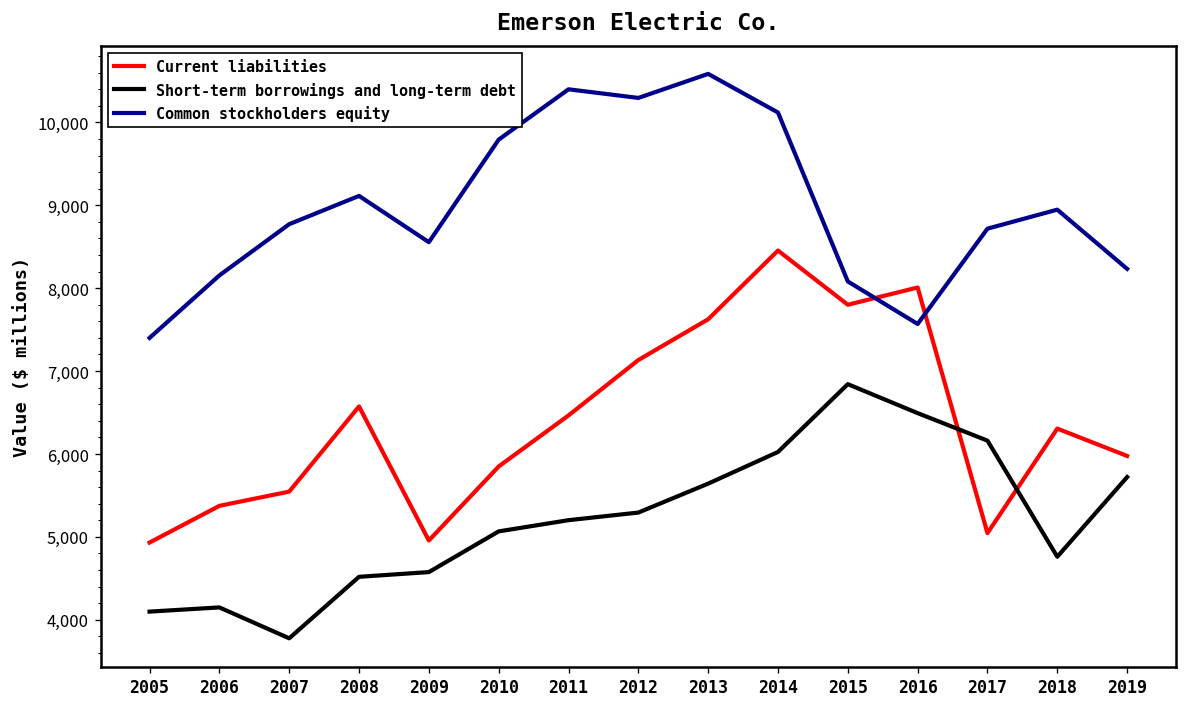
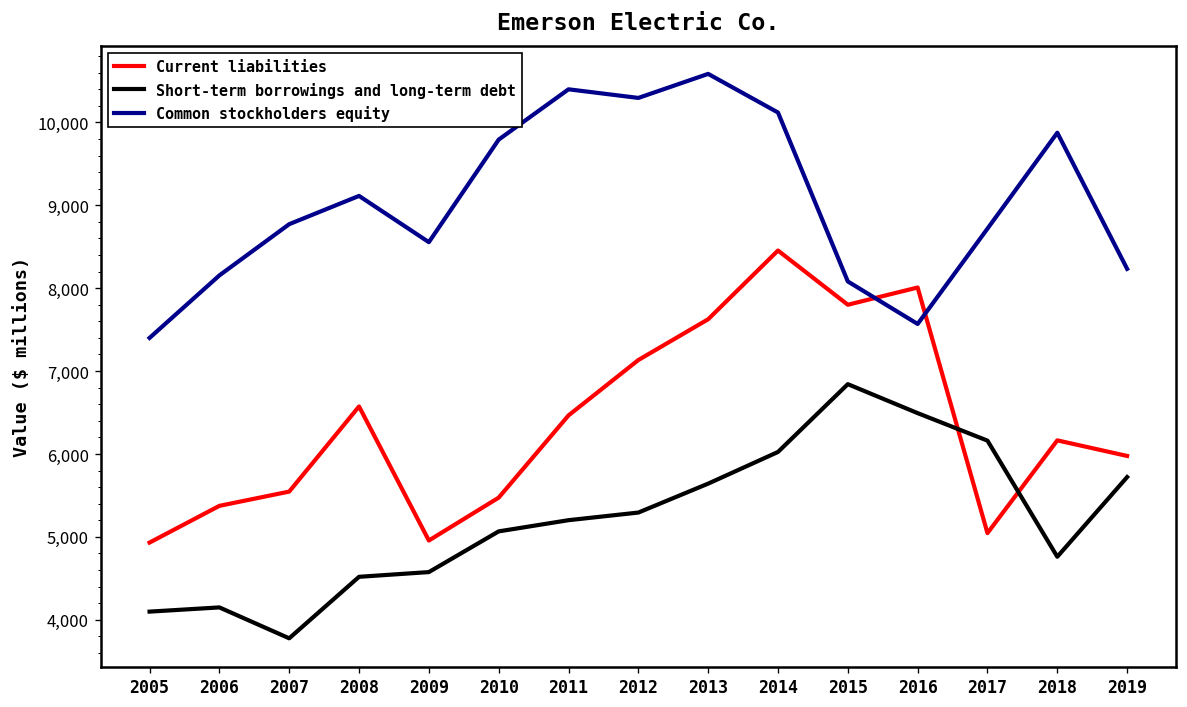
  {
    "Current liabilities": {
      "2005": "4,900",
      "2006": "5,400",
      "2007": "5,500",
      "2008": "6,600",
      "2009": "5,000",
-     "2010": "5,800",
+     "2010": "5,500",
      "2011": "6,500",
      "2012": "7,100",
      "2013": "7,600",
      "2014": "8,500",
      "2015": "7,800",
      "2016": "8,000",
      "2017": "5,000",
-     "2018": "6,300",
+     "2018": "6,200",
      "2019": "6,000"
    },
    "Short-term borrowings and long-term debt": {
      "2005": "4,100",
      "2006": "4,100",
      "2007": "3,800",
      "2008": "4,500",
      "2009": "4,600",
      "2010": "5,100",
      "2011": "5,200",
      "2012": "5,300",
      "2013": "5,600",
      "2014": "6,000",
      "2015": "6,800",
      "2016": "6,500",
      "2017": "6,200",
      "2018": "4,800",
      "2019": "5,700"
    },
    "Common stockholders equity": {
      "2005": "7,400",
      "2006": "8,200",
      "2007": "8,800",
      "2008": "9,100",
      "2009": "8,600",
      "2010": "9,800",
      "2011": "10,400",
      "2012": "10,300",
      "2013": "10,600",
      "2014": "10,100",
      "2015": "8,100",
      "2016": "7,600",
      "2017": "8,700",
-     "2018": "8,900",
+     "2018": "9,900",
      "2019": "8,200"
    }
  }
